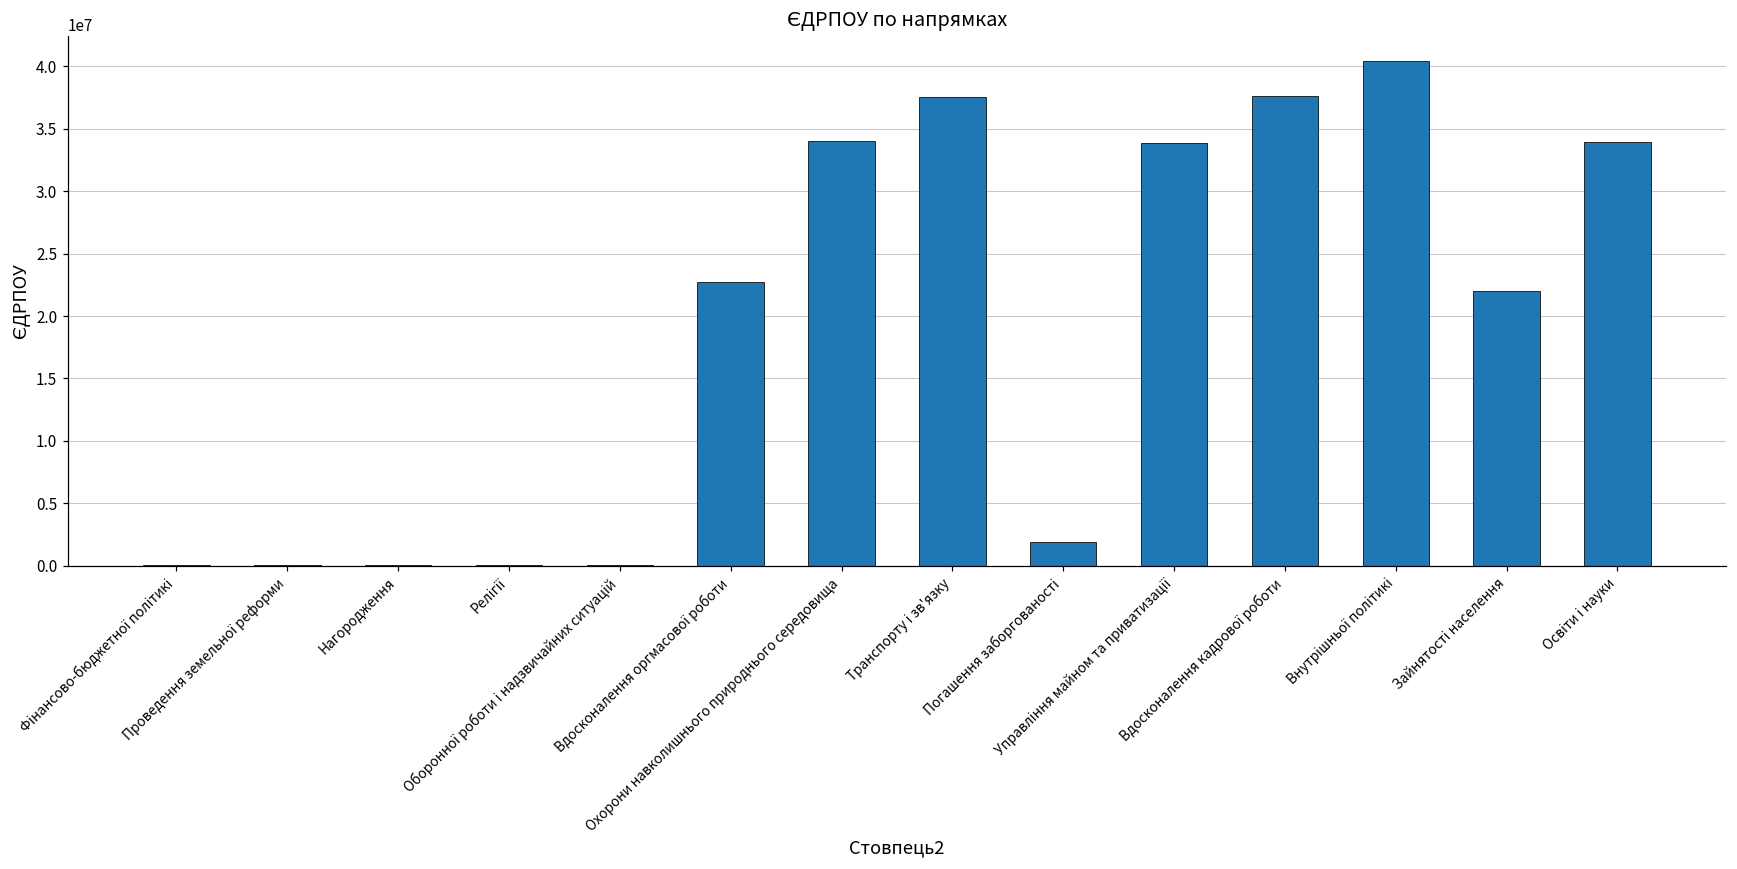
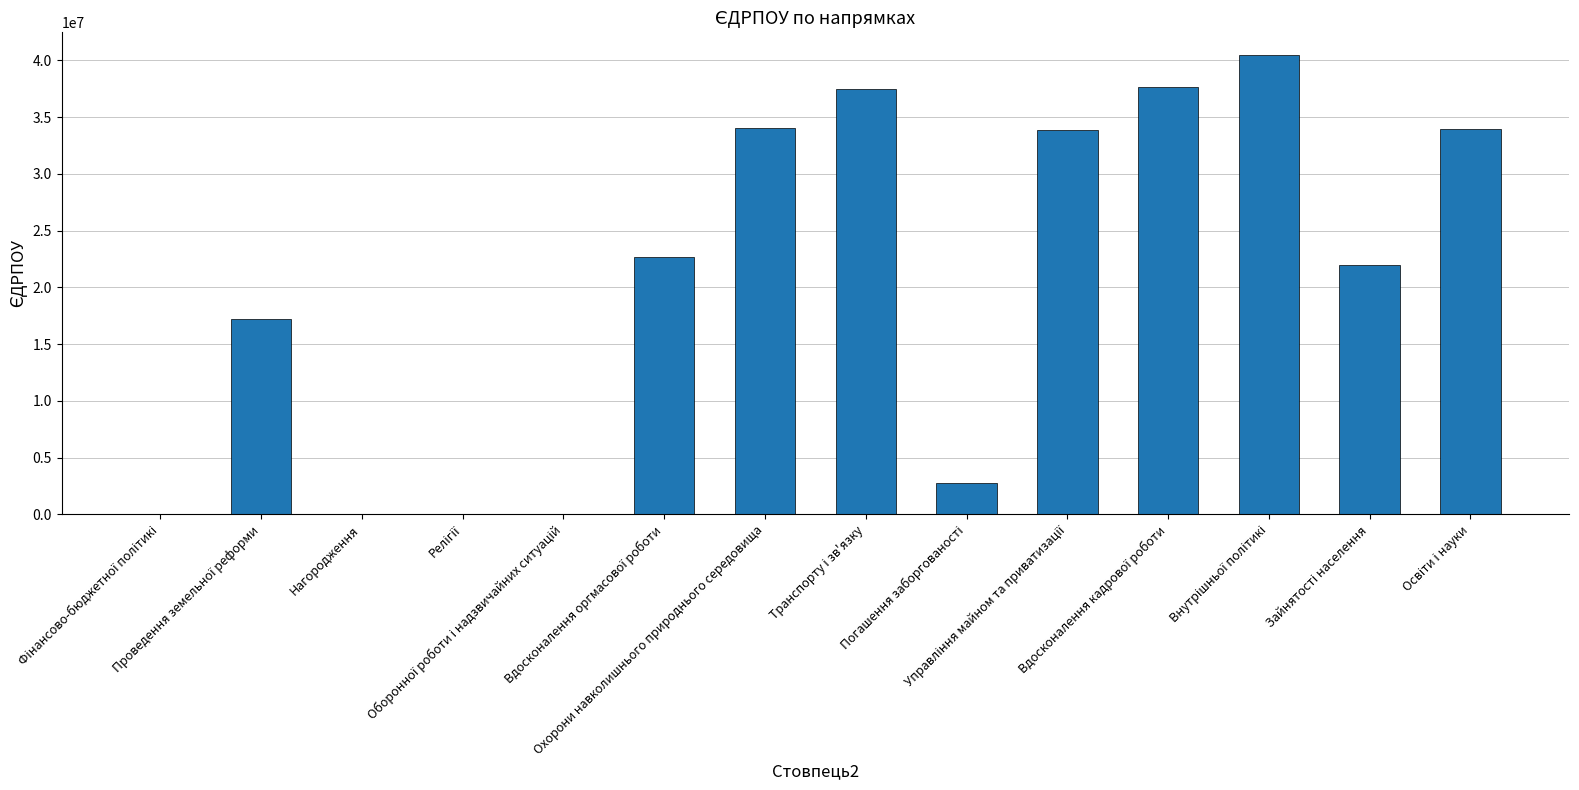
  {
-   "Проведення земельної реформи": 0,
+   "Проведення земельної реформи": 17200000,
    "Вдосконалення оргмасової роботи": 22700000,
    "Охорони навколишнього природнього середовища": 34000000,
    "Транспорту і зв'язку": 37500000,
-   "Погашення заборгованості": 1900000,
+   "Погашення заборгованості": 2700000,
    "Управління майном та приватизації": 33800000,
    "Вдосконалення кадрової роботи": 37600000,
    "Внутрішньої політикі": 40500000,
    "Зайнятості населення": 22000000,
    "Освіти і науки": 33900000
  }
